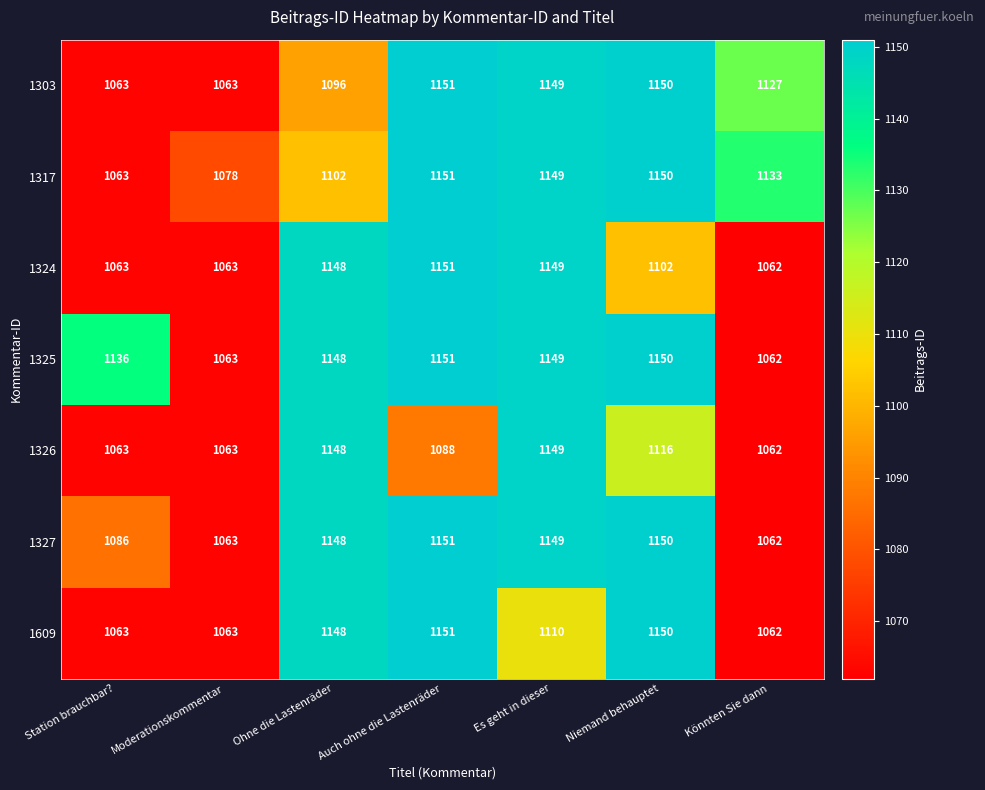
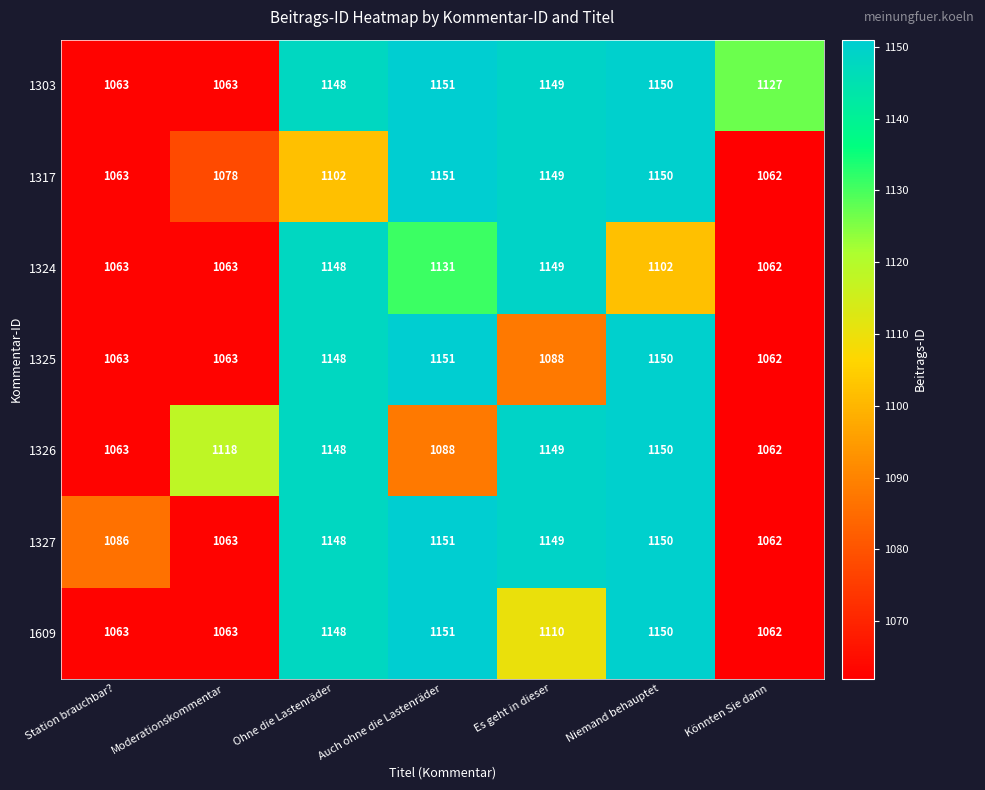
  {
    "1303": {
      "Station brauchbar?": 1063,
      "Moderationskommentar": 1063,
-     "Ohne die Lastenräder": 1096,
+     "Ohne die Lastenräder": 1148,
      "Auch ohne die Lastenräder": 1151,
      "Es geht in dieser": 1149,
      "Niemand behauptet": 1150,
      "Könnten Sie dann": 1127
    },
    "1317": {
      "Station brauchbar?": 1063,
      "Moderationskommentar": 1078,
      "Ohne die Lastenräder": 1102,
      "Auch ohne die Lastenräder": 1151,
      "Es geht in dieser": 1149,
      "Niemand behauptet": 1150,
-     "Könnten Sie dann": 1133
+     "Könnten Sie dann": 1062
    },
    "1324": {
      "Station brauchbar?": 1063,
      "Moderationskommentar": 1063,
      "Ohne die Lastenräder": 1148,
-     "Auch ohne die Lastenräder": 1151,
+     "Auch ohne die Lastenräder": 1131,
      "Es geht in dieser": 1149,
      "Niemand behauptet": 1102,
      "Könnten Sie dann": 1062
    },
    "1325": {
-     "Station brauchbar?": 1136,
+     "Station brauchbar?": 1063,
      "Moderationskommentar": 1063,
      "Ohne die Lastenräder": 1148,
      "Auch ohne die Lastenräder": 1151,
-     "Es geht in dieser": 1149,
+     "Es geht in dieser": 1088,
      "Niemand behauptet": 1150,
      "Könnten Sie dann": 1062
    },
    "1326": {
      "Station brauchbar?": 1063,
-     "Moderationskommentar": 1063,
+     "Moderationskommentar": 1118,
      "Ohne die Lastenräder": 1148,
      "Auch ohne die Lastenräder": 1088,
      "Es geht in dieser": 1149,
-     "Niemand behauptet": 1116,
+     "Niemand behauptet": 1150,
      "Könnten Sie dann": 1062
    },
    "1327": {
      "Station brauchbar?": 1086,
      "Moderationskommentar": 1063,
      "Ohne die Lastenräder": 1148,
      "Auch ohne die Lastenräder": 1151,
      "Es geht in dieser": 1149,
      "Niemand behauptet": 1150,
      "Könnten Sie dann": 1062
    },
    "1609": {
      "Station brauchbar?": 1063,
      "Moderationskommentar": 1063,
      "Ohne die Lastenräder": 1148,
      "Auch ohne die Lastenräder": 1151,
      "Es geht in dieser": 1110,
      "Niemand behauptet": 1150,
      "Könnten Sie dann": 1062
    }
  }
